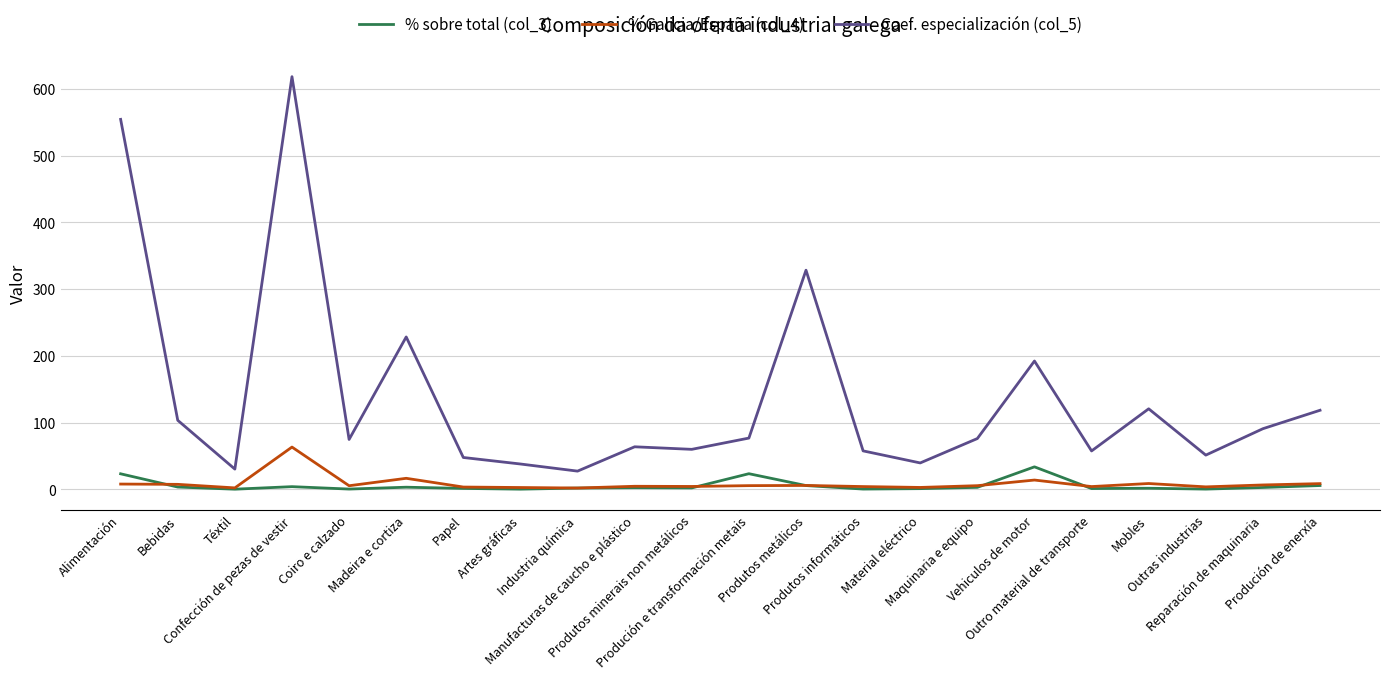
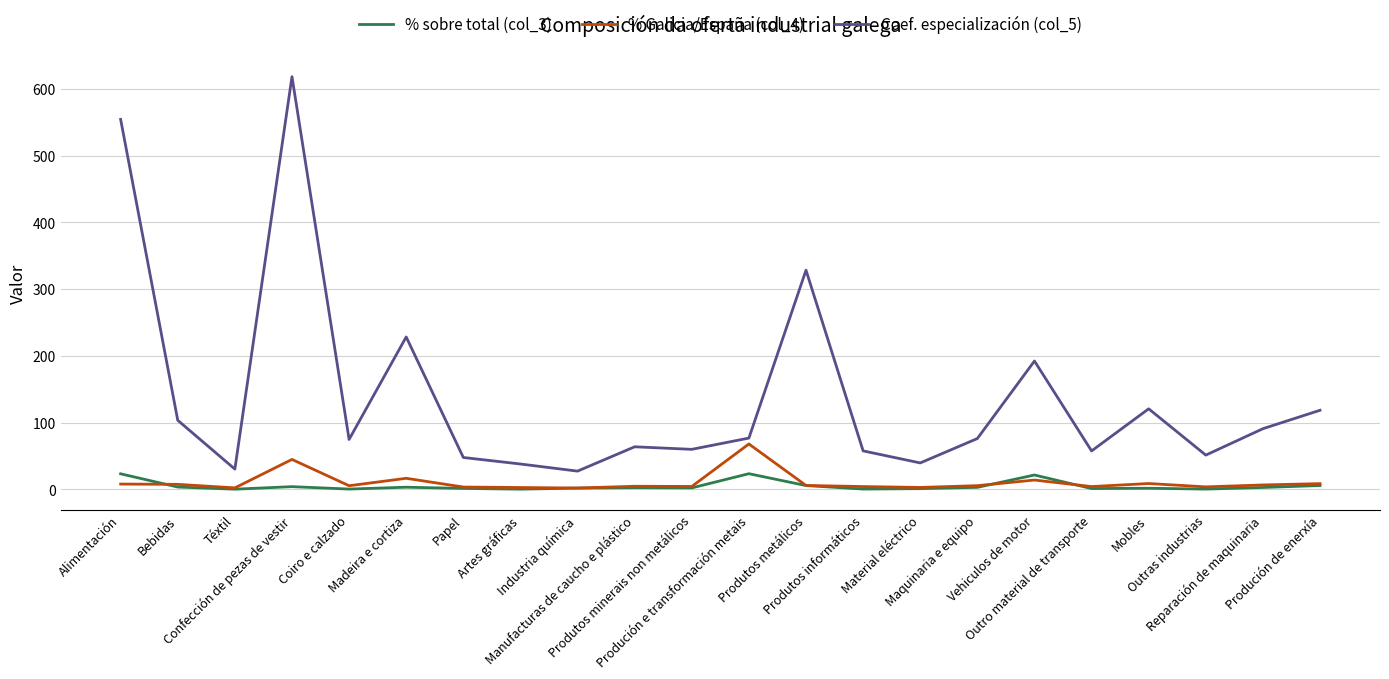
  {
    "% sobre total (col_3)": {
      "Alimentación": 20,
      "Bebidas": 0,
      "Confección de pezas de vestir": 0,
      "Coiro e calzado": 0,
      "Madeira e cortiza": 0,
      "Produción e transformación metais": 20,
-     "Vehiculos de motor": 30,
+     "Vehiculos de motor": 20,
      "Mobles": 0,
      "Reparación de maquinaria": 0
    },
    "% Galicia/España (col_4)": {
      "Alimentación": 10,
      "Bebidas": 10,
-     "Confección de pezas de vestir": 60,
+     "Confección de pezas de vestir": 40,
      "Coiro e calzado": 10,
      "Madeira e cortiza": 20,
-     "Produción e transformación metais": 10,
+     "Produción e transformación metais": 70,
      "Vehiculos de motor": 10,
      "Mobles": 10,
      "Reparación de maquinaria": 10
    },
    "Coef. especialización (col_5)": {
      "Alimentación": 550,
      "Bebidas": 100,
      "Téxtil": 30,
      "Confección de pezas de vestir": 620,
      "Coiro e calzado": 70,
      "Madeira e cortiza": 230,
      "Papel": 50,
      "Artes gráficas": 40,
      "Industria química": 30,
      "Manufacturas de caucho e plástico": 60,
      "Produtos minerais non metálicos": 60,
      "Produción e transformación metais": 80,
      "Produtos metálicos": 330,
      "Produtos informáticos": 60,
      "Material eléctrico": 40,
      "Maquinaria e equipo": 80,
      "Vehiculos de motor": 190,
      "Outro material de transporte": 60,
      "Mobles": 120,
      "Outras industrias": 50,
      "Reparación de maquinaria": 90,
      "Produción de enerxía": 120
    }
  }
